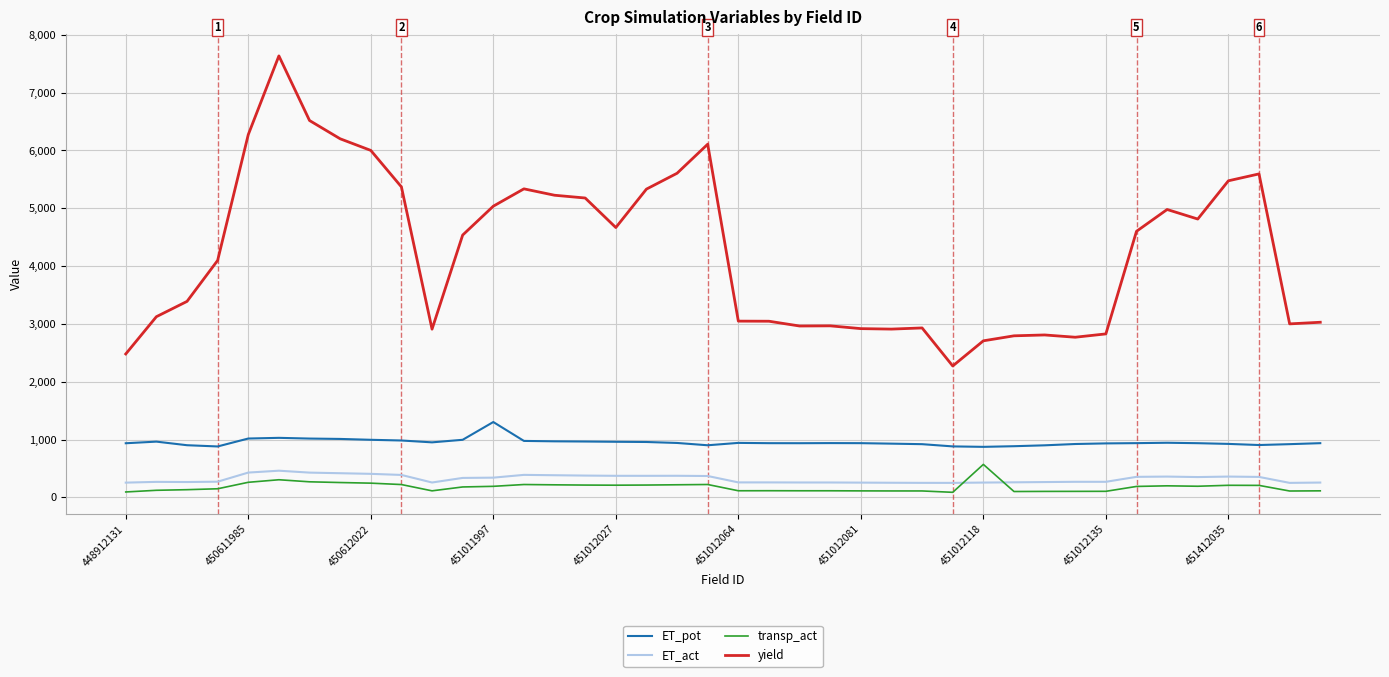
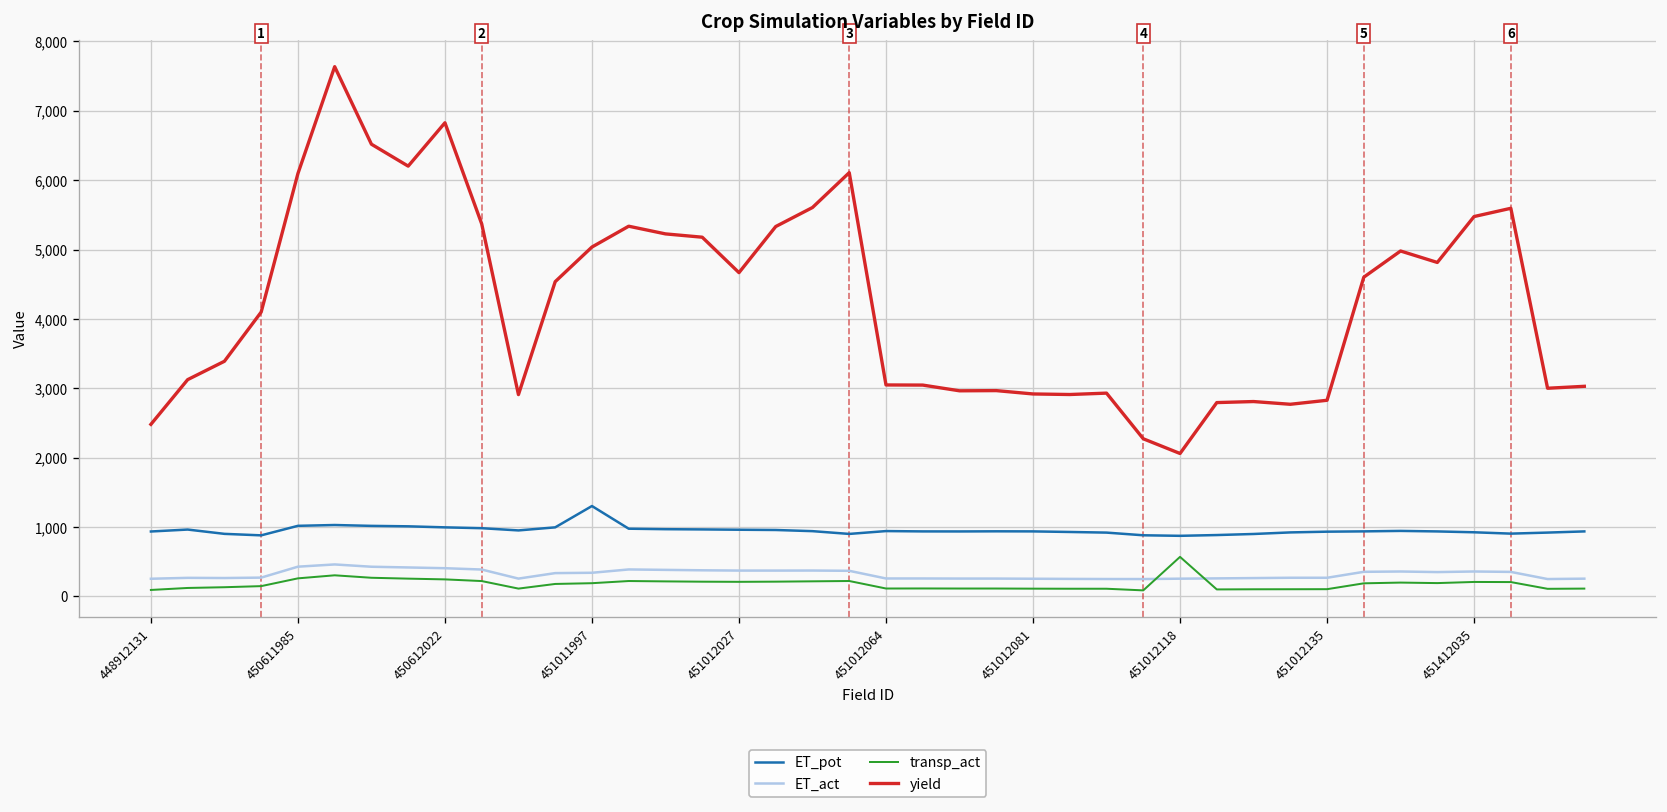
  {
    "ET_pot": {
      "448912131": "900",
      "450611985": "1,000",
      "450612022": "1,000",
      "451011997": "1,300",
      "451012027": "1,000",
      "451012064": "900",
      "451012081": "900",
      "451012118": "900",
      "451012135": "900",
      "451412035": "900"
    },
    "ET_act": {
      "448912131": "300",
      "450611985": "400",
      "450612022": "400",
      "451011997": "300",
      "451012027": "400",
      "451012064": "300",
      "451012081": "300",
      "451012118": "300",
      "451012135": "300",
      "451412035": "400"
    },
    "transp_act": {
      "448912131": "100",
      "450611985": "300",
      "450612022": "200",
      "451011997": "200",
      "451012027": "200",
      "451012064": "100",
      "451012081": "100",
      "451012118": "600",
      "451012135": "100",
      "451412035": "200"
    },
    "yield": {
      "448912131": "2,500",
-     "450611985": "6,300",
-     "450612022": "6,000",
+     "450611985": "6,100",
+     "450612022": "6,800",
      "451011997": "5,000",
      "451012027": "4,700",
      "451012064": "3,000",
      "451012081": "2,900",
-     "451012118": "2,700",
+     "451012118": "2,100",
      "451012135": "2,800",
      "451412035": "5,500"
    }
  }
